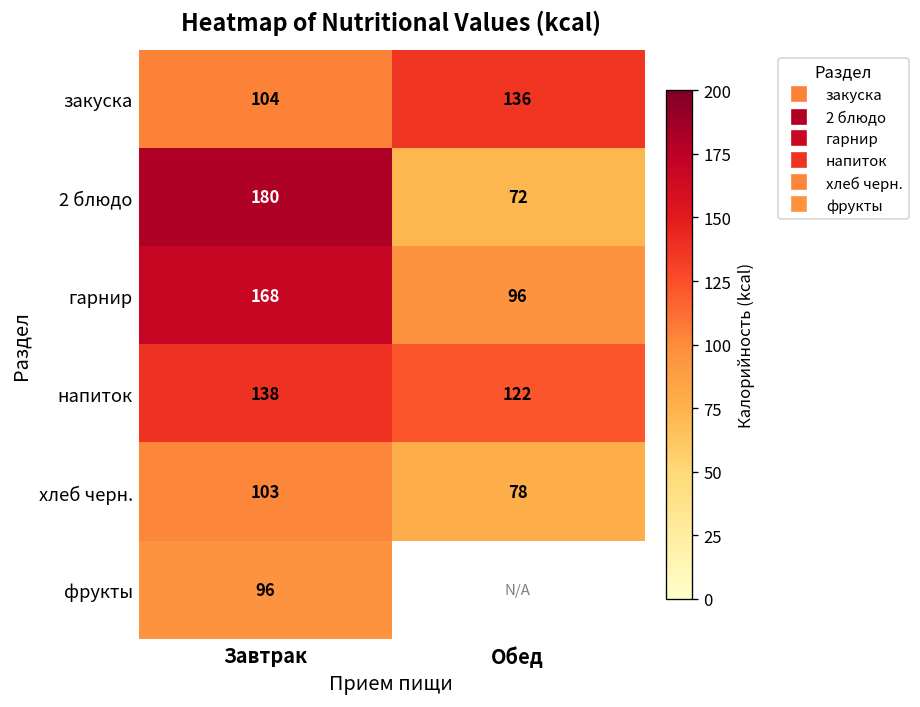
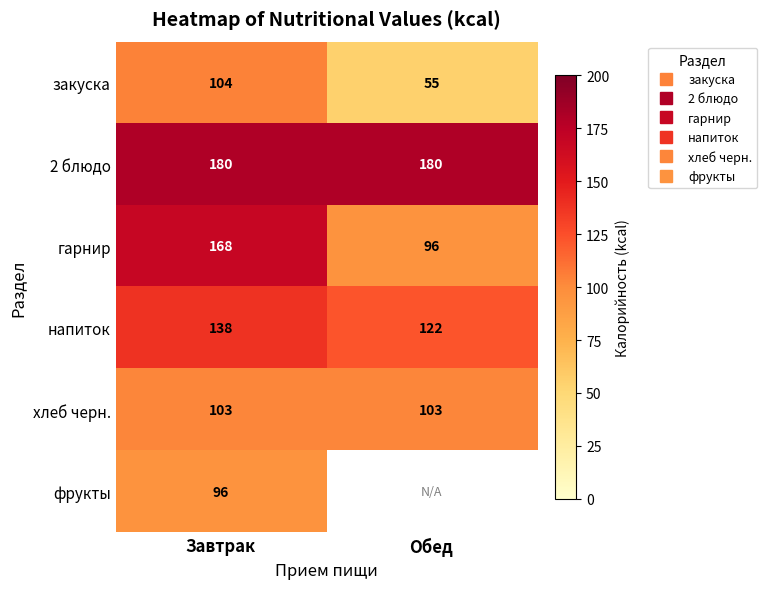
  {
    "закуска": {
      "Завтрак": 104,
-     "Обед": 136
+     "Обед": 55
    },
    "2 блюдо": {
      "Завтрак": 180,
-     "Обед": 72
+     "Обед": 180
    },
    "гарнир": {
      "Завтрак": 168,
      "Обед": 96
    },
    "напиток": {
      "Завтрак": 138,
      "Обед": 122
    },
    "хлеб черн.": {
      "Завтрак": 103,
-     "Обед": 78
+     "Обед": 103
    },
    "фрукты": {
      "Завтрак": 96
    }
  }
